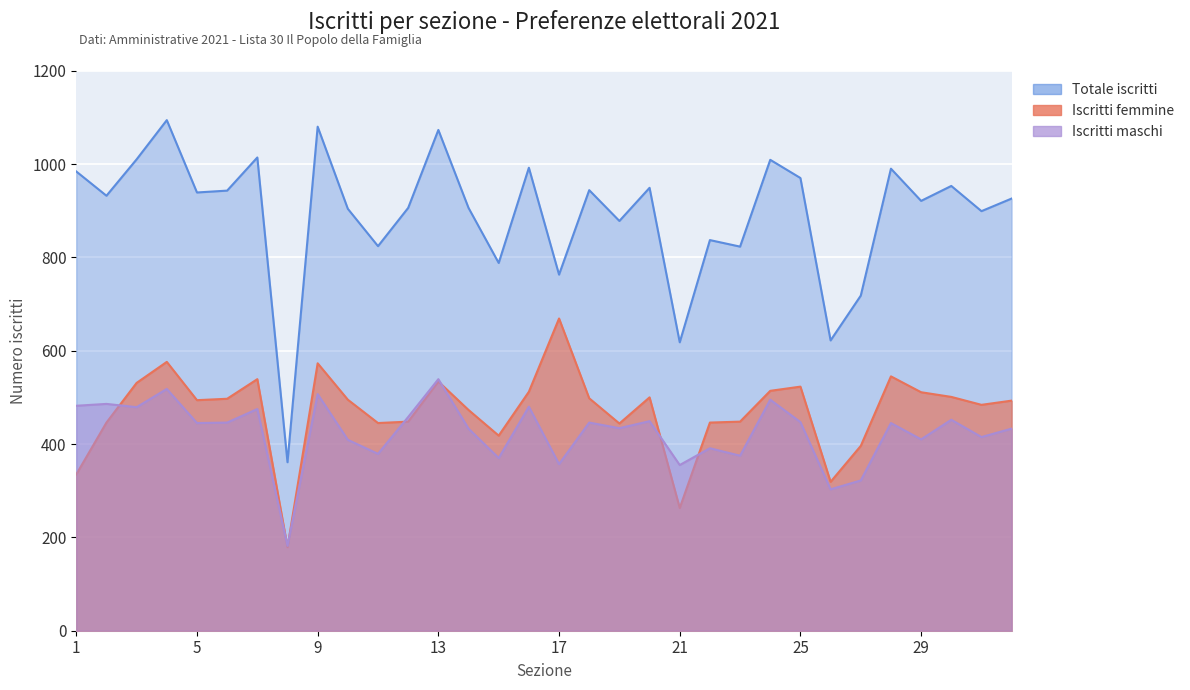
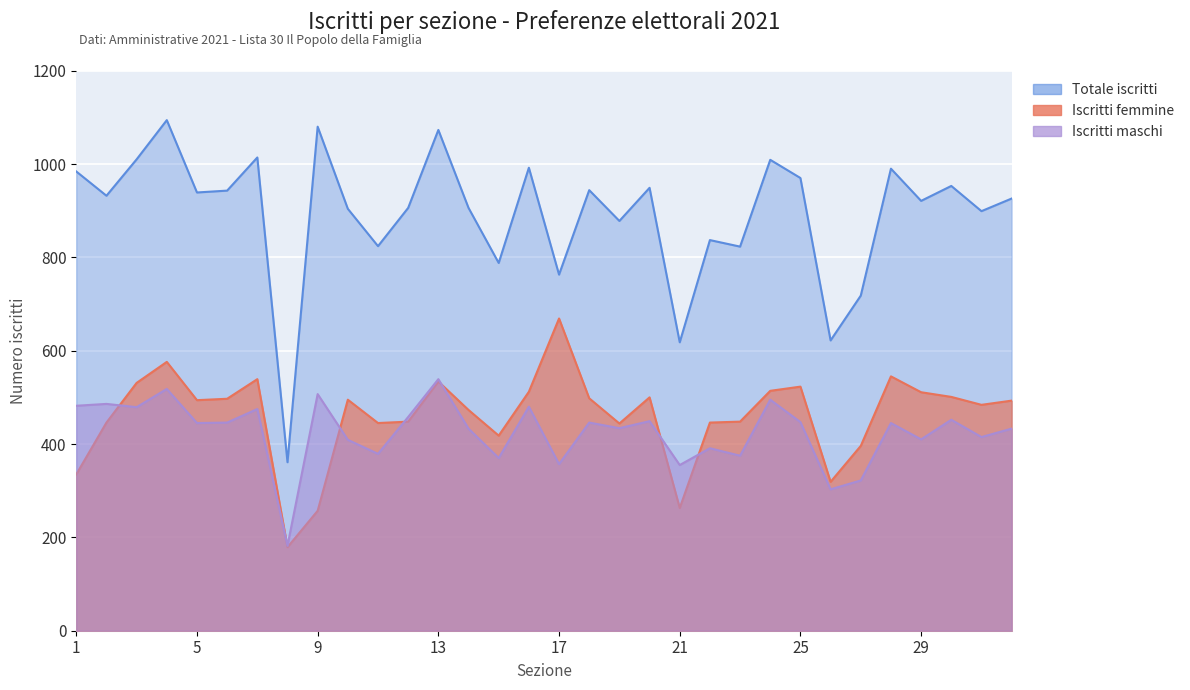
  {
    "Iscritti femmine": {
      "1": 340,
      "5": 490,
-     "9": 570,
+     "9": 260,
      "17": 670,
      "21": 260,
      "25": 520,
      "29": 510
    }
  }
